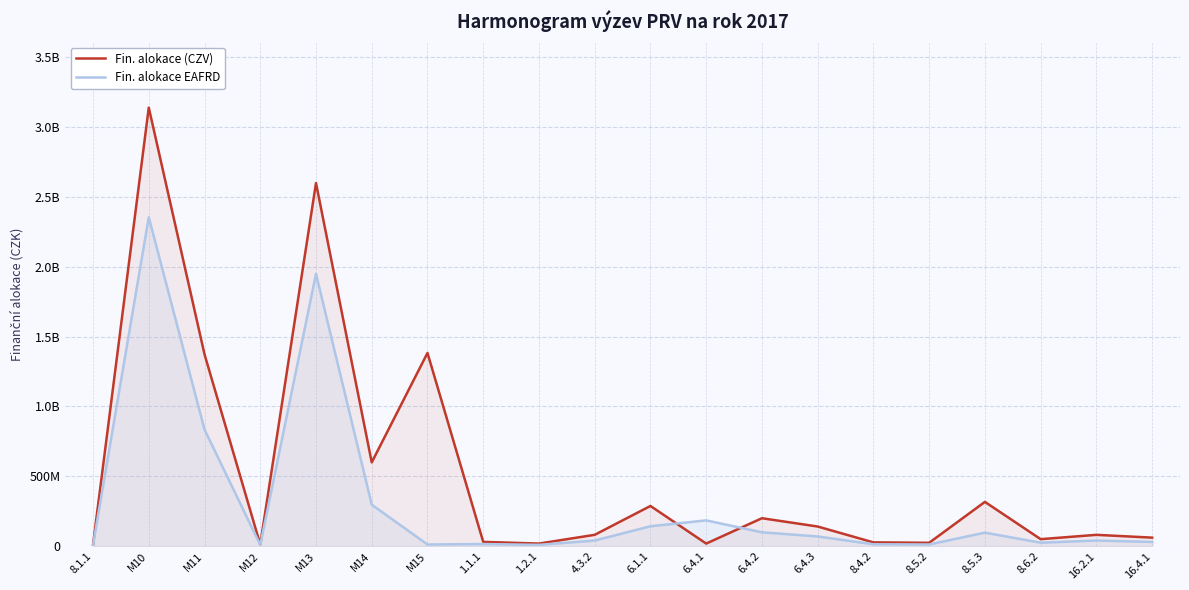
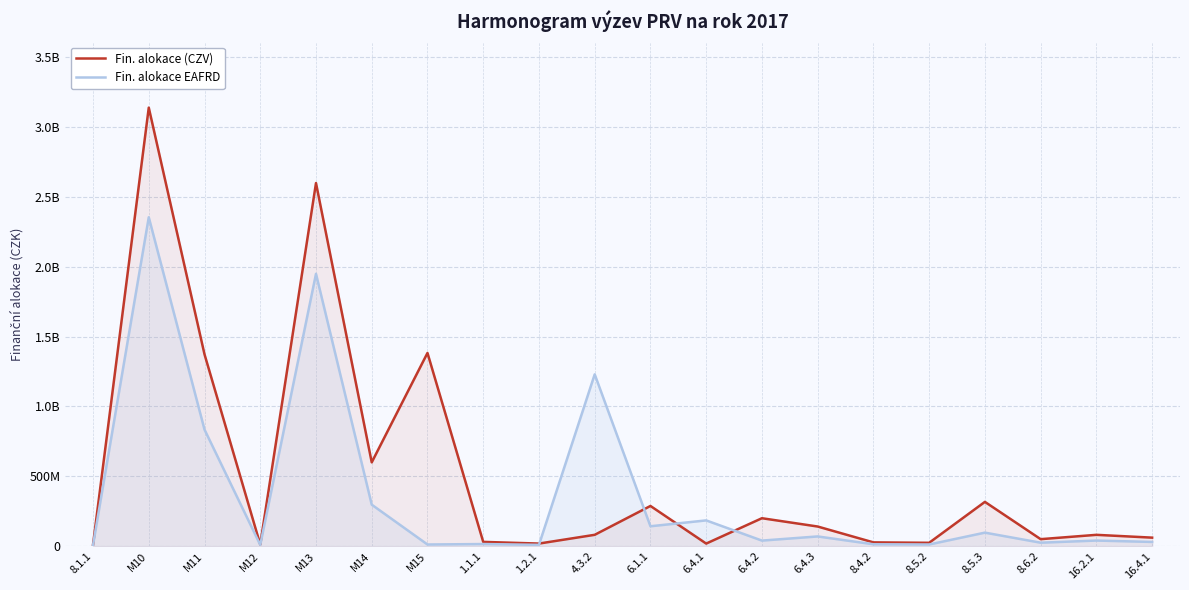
  {
    "Fin. alokace (CZV)": {
      "M10": 3140000000,
      "M11": 1370000000,
      "M13": 2600000000,
      "M14": 600000000,
      "M15": 1380000000,
      "4.3.2": 80000000,
      "6.1.1": 290000000,
      "6.4.1": 20000000,
      "6.4.2": 200000000,
      "6.4.3": 140000000,
      "8.5.3": 320000000,
      "8.6.2": 50000000,
      "16.2.1": 80000000,
      "16.4.1": 60000000
    },
    "Fin. alokace EAFRD": {
      "M10": 2360000000,
      "M11": 830000000,
      "M13": 1950000000,
      "M14": 300000000,
      "M15": 10000000,
-     "4.3.2": 40000000,
+     "4.3.2": 1230000000,
      "6.1.1": 140000000,
      "6.4.1": 180000000,
-     "6.4.2": 100000000,
+     "6.4.2": 40000000,
      "6.4.3": 70000000,
      "8.5.3": 100000000,
      "8.6.2": 20000000,
      "16.2.1": 40000000,
      "16.4.1": 30000000
    }
  }
